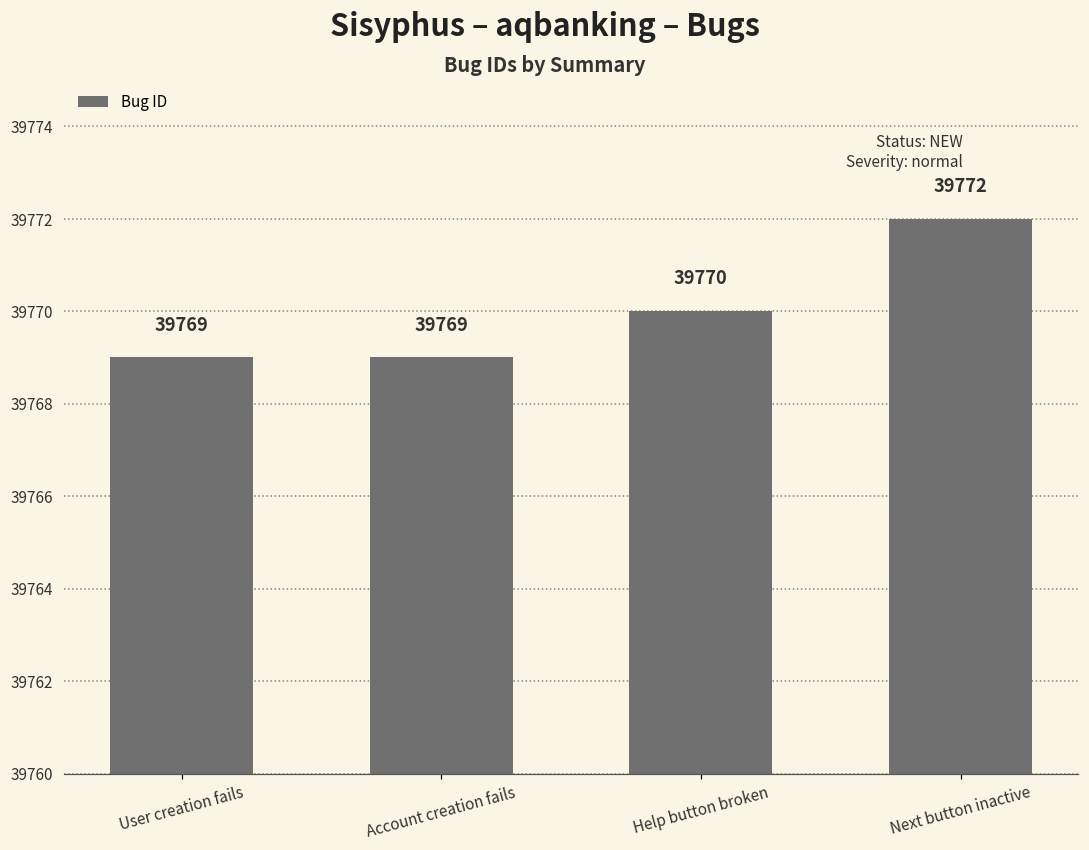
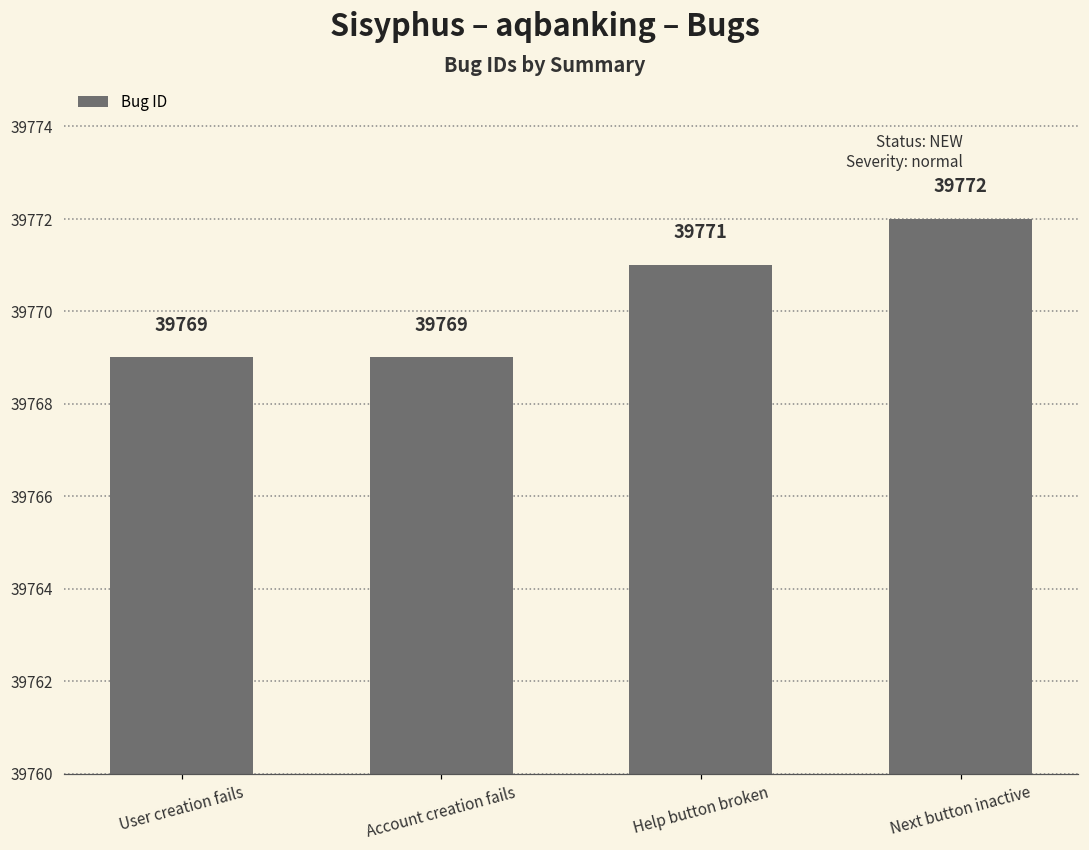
  {
    "User creation fails": 39769,
    "Account creation fails": 39769,
-   "Help button broken": 39770,
+   "Help button broken": 39771,
    "Next button inactive": 39772
  }
